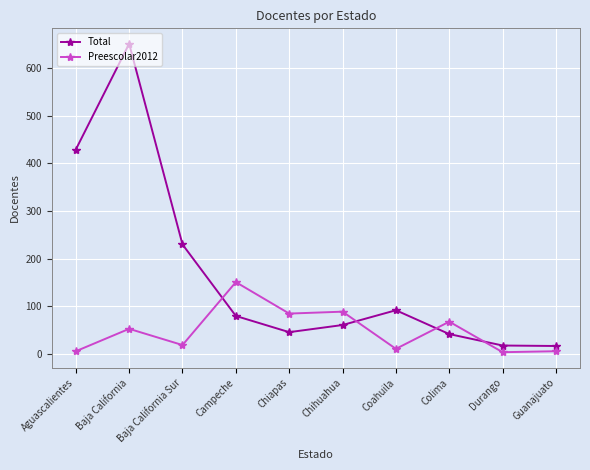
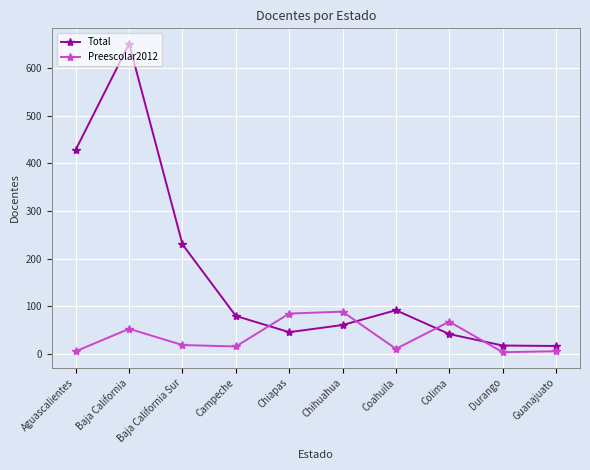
  {
    "Total": {
      "Aguascalientes": 430,
      "Baja California Sur": 230,
      "Campeche": 80,
      "Chiapas": 50,
      "Chihuahua": 60,
      "Coahuila": 90,
      "Colima": 40,
      "Durango": 20,
      "Guanajuato": 20
    },
    "Preescolar2012": {
      "Aguascalientes": 10,
      "Baja California": 50,
      "Baja California Sur": 20,
-     "Campeche": 150,
+     "Campeche": 20,
      "Chiapas": 90,
      "Chihuahua": 90,
      "Coahuila": 10,
      "Colima": 70,
      "Durango": 0,
      "Guanajuato": 10
    }
  }
